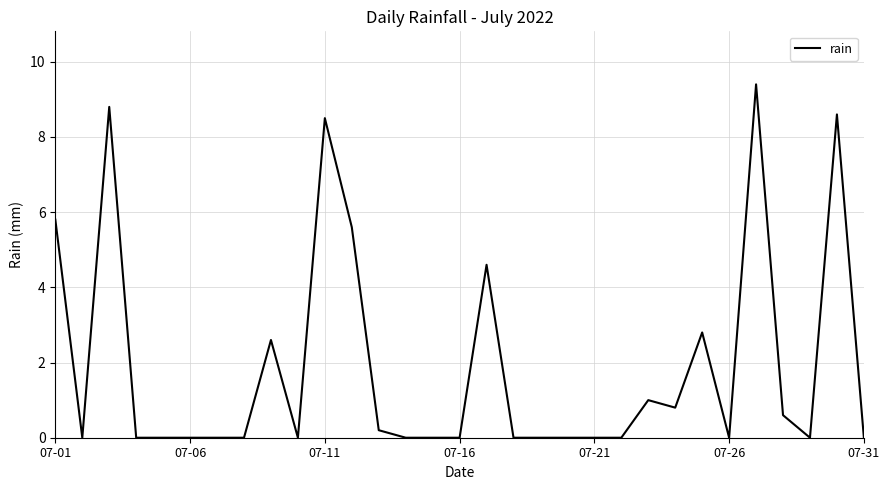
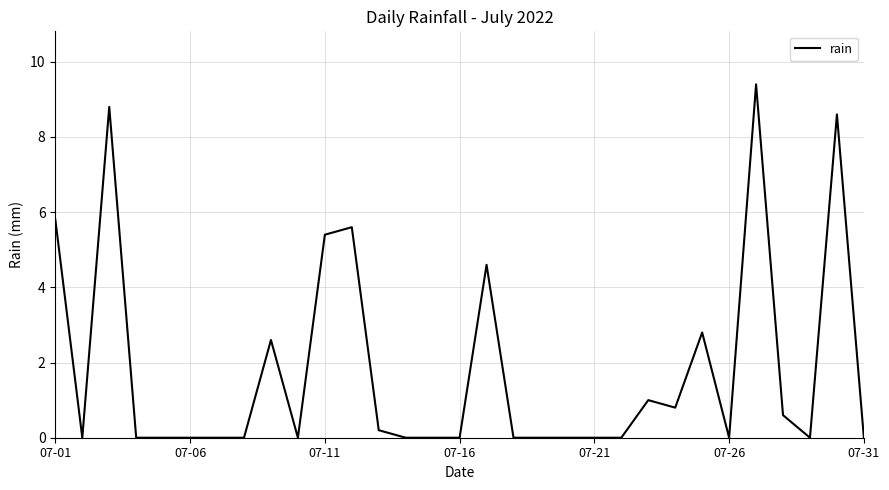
  {
    "07-01": 5.8,
    "07-06": 0.0,
-   "07-11": 8.5,
+   "07-11": 5.4,
    "07-16": 0.0,
    "07-21": 0.0,
    "07-26": 0.0,
    "07-31": 0.0
  }
